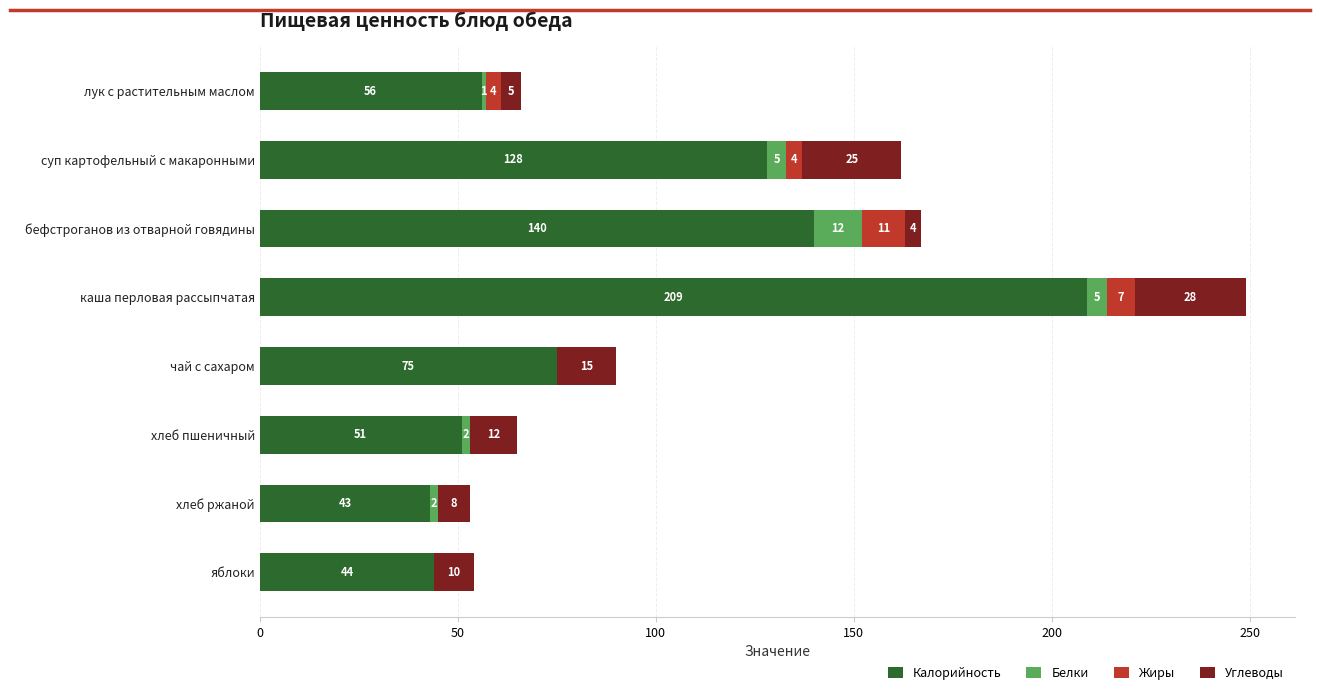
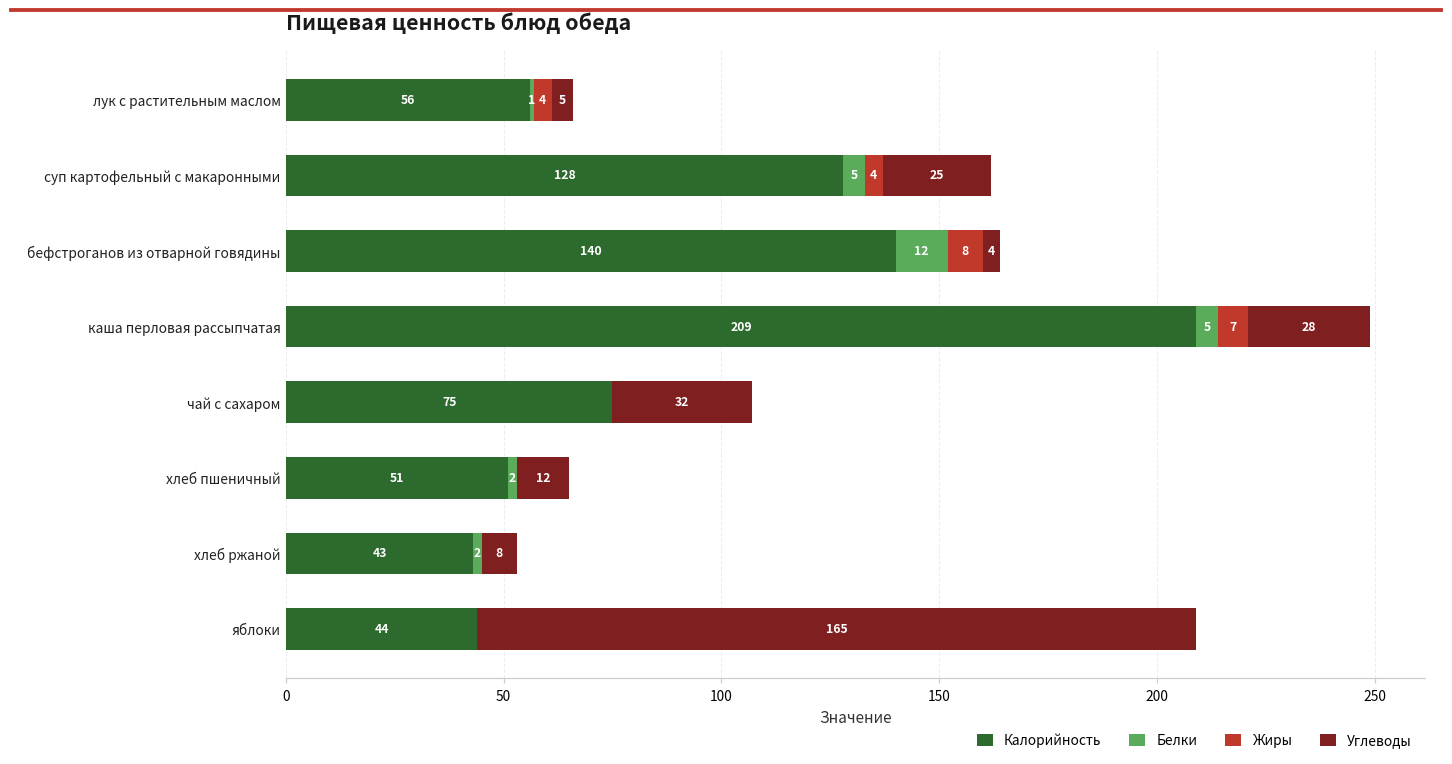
  {
    "Калорийность": {
      "лук с растительным маслом": 56,
      "суп картофельный с макаронными": 128,
      "бефстроганов из отварной говядины": 140,
      "каша перловая рассыпчатая": 209,
      "чай с сахаром": 75,
      "хлеб пшеничный": 51,
      "хлеб ржаной": 43,
      "яблоки": 44
    },
    "Белки": {
      "лук с растительным маслом": 1,
      "суп картофельный с макаронными": 5,
      "бефстроганов из отварной говядины": 12,
      "каша перловая рассыпчатая": 5,
      "хлеб пшеничный": 2,
      "хлеб ржаной": 2
    },
    "Жиры": {
      "лук с растительным маслом": 4,
      "суп картофельный с макаронными": 4,
-     "бефстроганов из отварной говядины": 11,
+     "бефстроганов из отварной говядины": 8,
      "каша перловая рассыпчатая": 7
    },
    "Углеводы": {
      "лук с растительным маслом": 5,
      "суп картофельный с макаронными": 25,
      "бефстроганов из отварной говядины": 4,
      "каша перловая рассыпчатая": 28,
-     "чай с сахаром": 15,
+     "чай с сахаром": 32,
      "хлеб пшеничный": 12,
      "хлеб ржаной": 8,
-     "яблоки": 10
+     "яблоки": 165
    }
  }
